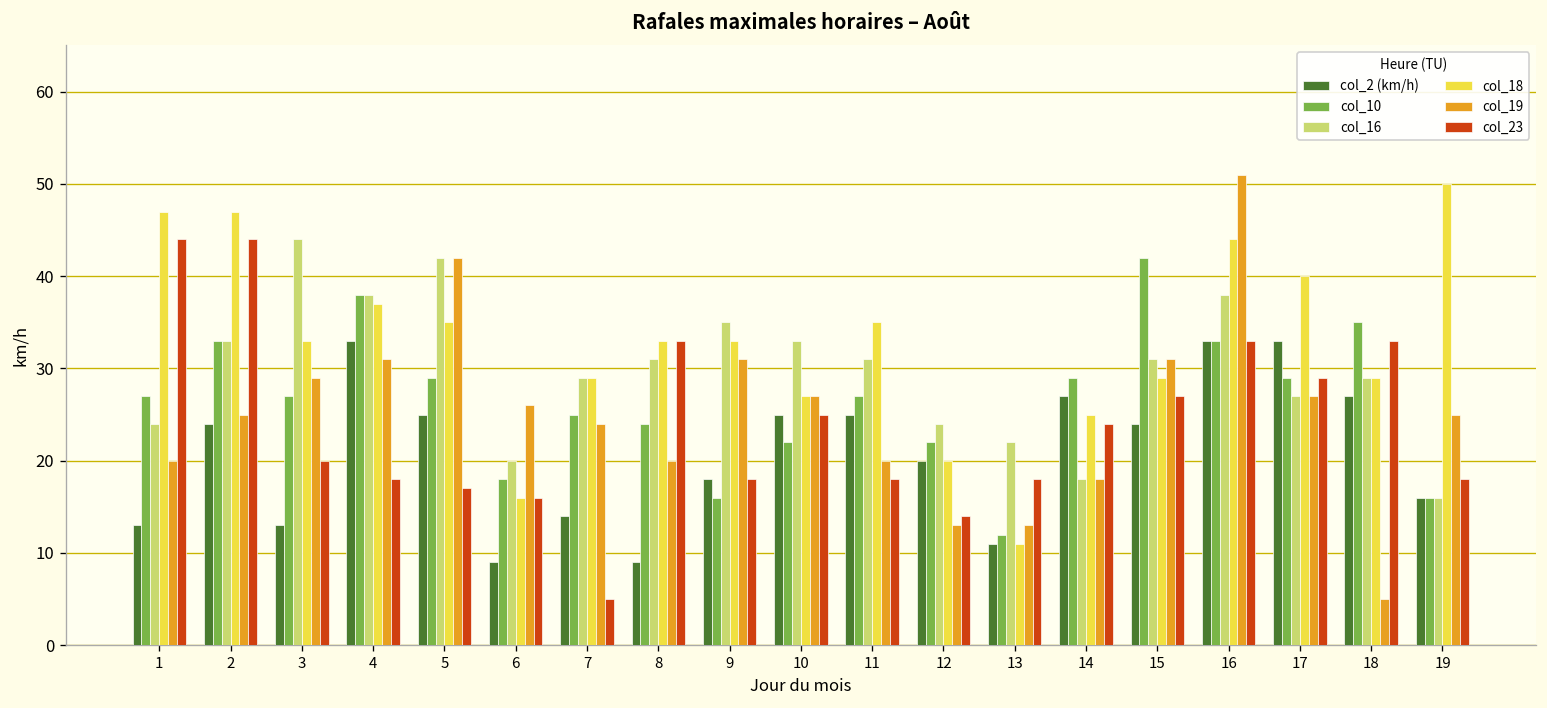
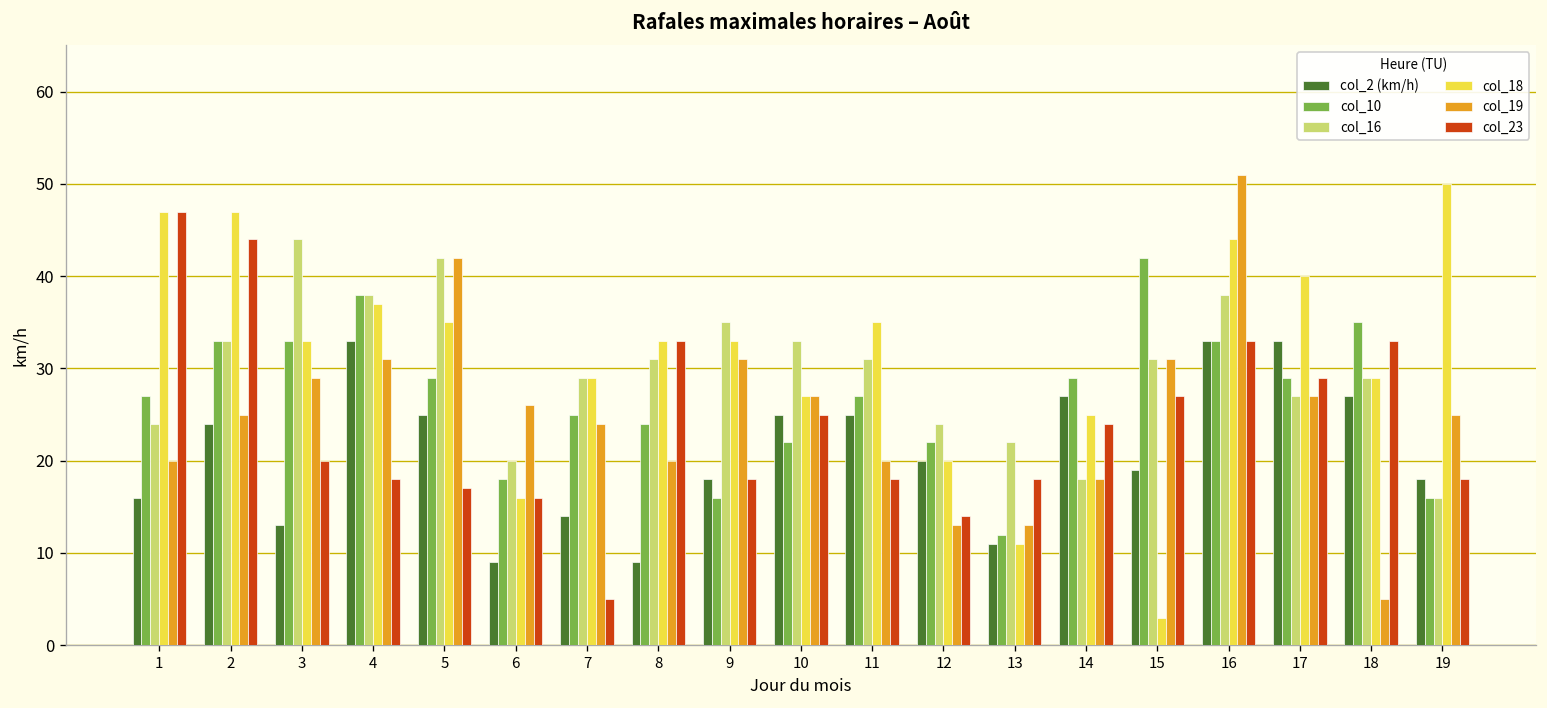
  {
    "col_2 (km/h)": {
-     "1": 13,
+     "1": 16,
      "2": 24,
      "3": 13,
      "4": 33,
      "5": 25,
      "6": 9,
      "7": 14,
      "8": 9,
      "9": 18,
      "10": 25,
      "11": 25,
      "12": 20,
      "13": 11,
      "14": 27,
-     "15": 24,
+     "15": 19,
      "16": 33,
      "17": 33,
      "18": 27,
-     "19": 16
+     "19": 18
    },
    "col_10": {
      "1": 27,
      "2": 33,
-     "3": 27,
+     "3": 33,
      "4": 38,
      "5": 29,
      "6": 18,
      "7": 25,
      "8": 24,
      "9": 16,
      "10": 22,
      "11": 27,
      "12": 22,
      "13": 12,
      "14": 29,
      "15": 42,
      "16": 33,
      "17": 29,
      "18": 35,
      "19": 16
    },
    "col_16": {
      "1": 24,
      "2": 33,
      "3": 44,
      "4": 38,
      "5": 42,
      "6": 20,
      "7": 29,
      "8": 31,
      "9": 35,
      "10": 33,
      "11": 31,
      "12": 24,
      "13": 22,
      "14": 18,
      "15": 31,
      "16": 38,
      "17": 27,
      "18": 29,
      "19": 16
    },
    "col_18": {
      "1": 47,
      "2": 47,
      "3": 33,
      "4": 37,
      "5": 35,
      "6": 16,
      "7": 29,
      "8": 33,
      "9": 33,
      "10": 27,
      "11": 35,
      "12": 20,
      "13": 11,
      "14": 25,
-     "15": 29,
+     "15": 3,
      "16": 44,
      "17": 40,
      "18": 29,
      "19": 50
    },
    "col_19": {
      "1": 20,
      "2": 25,
      "3": 29,
      "4": 31,
      "5": 42,
      "6": 26,
      "7": 24,
      "8": 20,
      "9": 31,
      "10": 27,
      "11": 20,
      "12": 13,
      "13": 13,
      "14": 18,
      "15": 31,
      "16": 51,
      "17": 27,
      "18": 5,
      "19": 25
    },
    "col_23": {
-     "1": 44,
+     "1": 47,
      "2": 44,
      "3": 20,
      "4": 18,
      "5": 17,
      "6": 16,
      "7": 5,
      "8": 33,
      "9": 18,
      "10": 25,
      "11": 18,
      "12": 14,
      "13": 18,
      "14": 24,
      "15": 27,
      "16": 33,
      "17": 29,
      "18": 33,
      "19": 18
    }
  }
